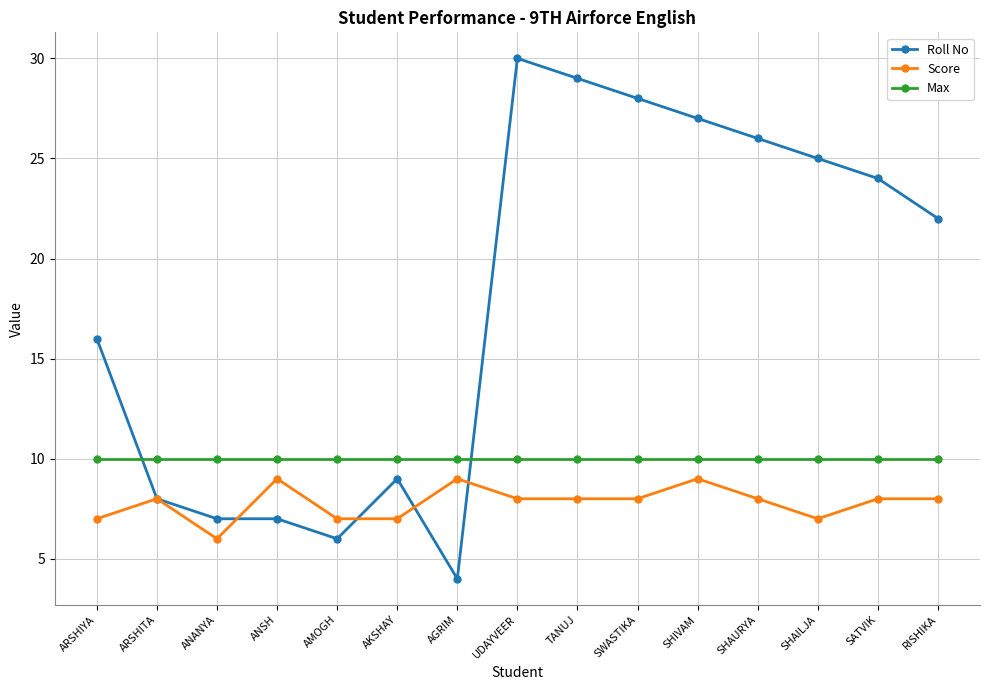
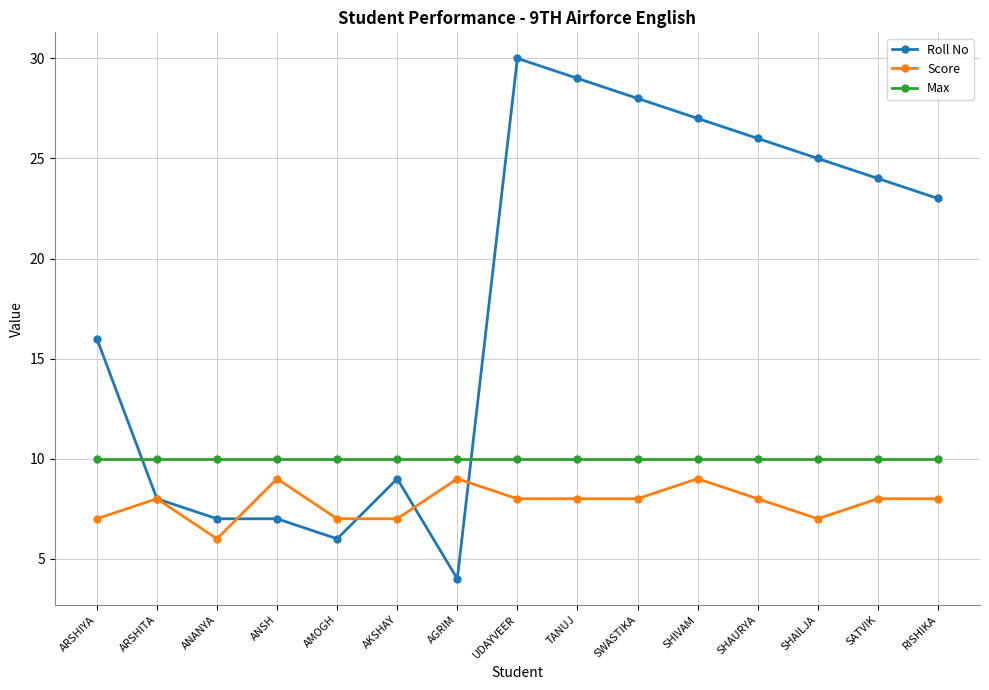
  {
    "Roll No": {
      "ARSHIYA": 16,
      "ANANYA": 7,
      "ANSH": 7,
      "AMOGH": 6,
      "AKSHAY": 9,
      "AGRIM": 4,
      "UDAYVEER": 30,
      "TANUJ": 29,
      "SWASTIKA": 28,
      "SHIVAM": 27,
      "SHAURYA": 26,
      "SHAILJA": 25,
      "SATVIK": 24,
-     "RISHIKA": 22
+     "RISHIKA": 23
    },
    "Score": {
      "ARSHIYA": 7,
      "ANANYA": 6,
      "ANSH": 9,
      "AMOGH": 7,
      "AKSHAY": 7,
      "AGRIM": 9,
      "UDAYVEER": 8,
      "TANUJ": 8,
      "SWASTIKA": 8,
      "SHIVAM": 9,
      "SHAURYA": 8,
      "SHAILJA": 7,
      "SATVIK": 8,
      "RISHIKA": 8
    },
    "Max": {
      "ARSHIYA": 10,
      "ARSHITA": 10,
      "ANANYA": 10,
      "ANSH": 10,
      "AMOGH": 10,
      "AKSHAY": 10,
      "AGRIM": 10,
      "UDAYVEER": 10,
      "TANUJ": 10,
      "SWASTIKA": 10,
      "SHIVAM": 10,
      "SHAURYA": 10,
      "SHAILJA": 10,
      "SATVIK": 10,
      "RISHIKA": 10
    }
  }
